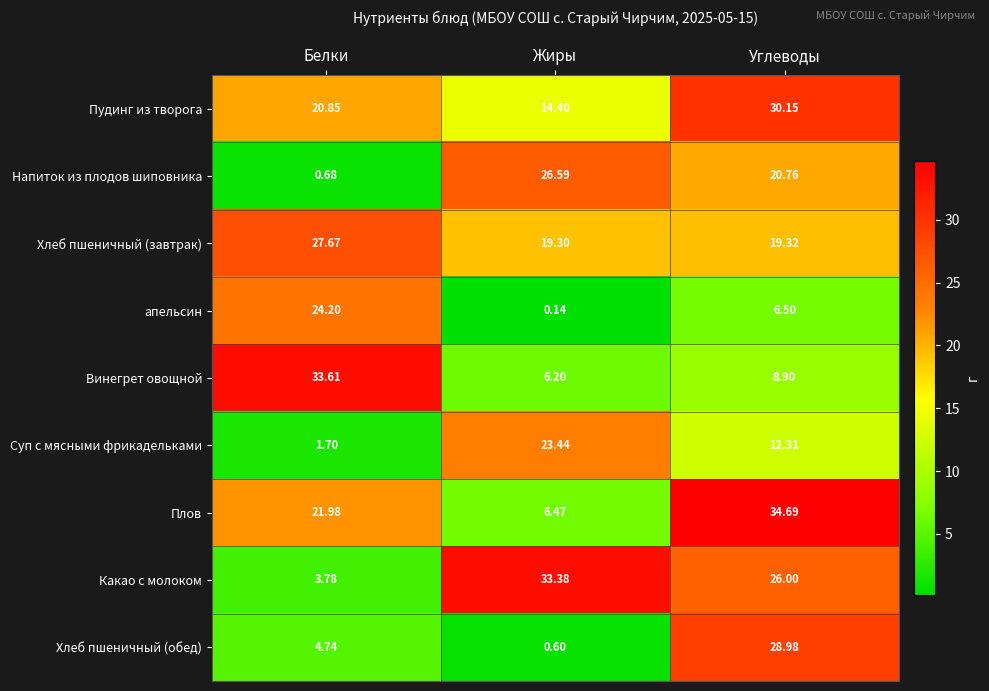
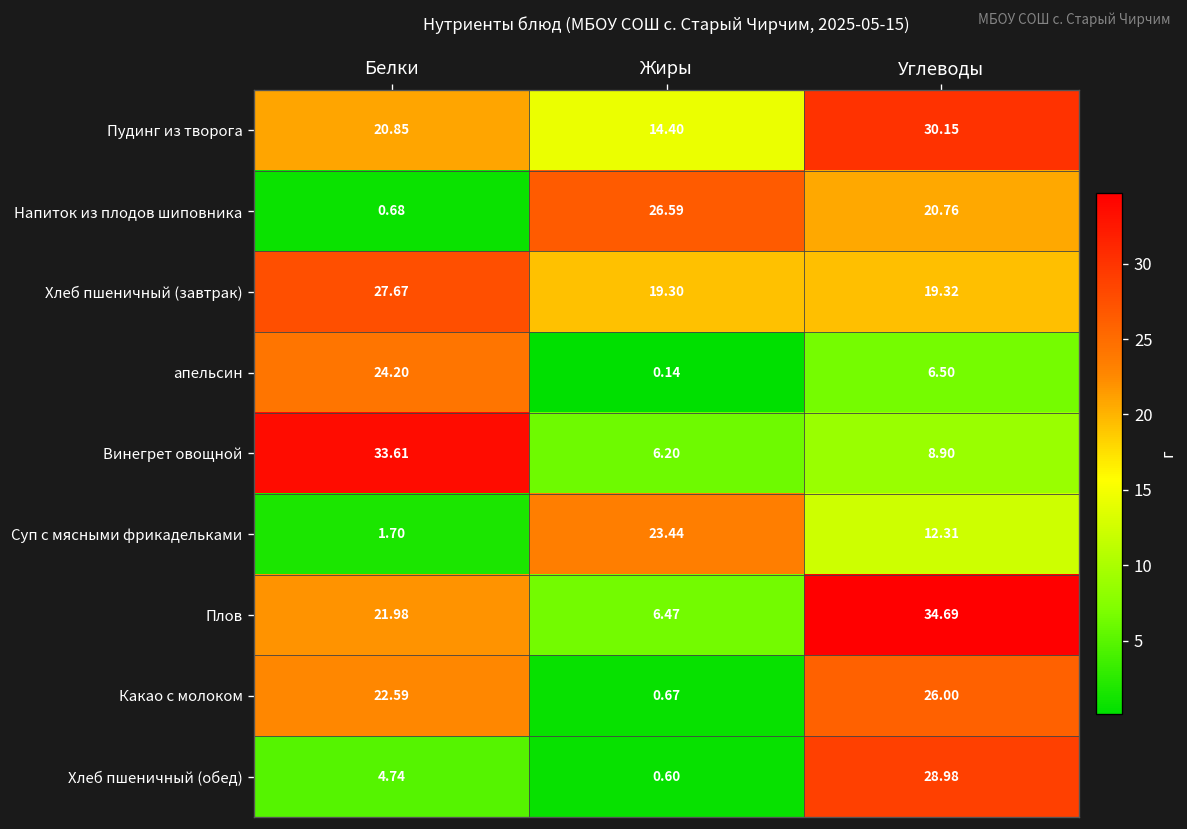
  {
    "Пудинг из творога": {
      "Белки": 20.85,
      "Жиры": 14.40,
      "Углеводы": 30.15
    },
    "Напиток из плодов шиповника": {
      "Белки": 0.68,
      "Жиры": 26.59,
      "Углеводы": 20.76
    },
    "Хлеб пшеничный (завтрак)": {
      "Белки": 27.67,
      "Жиры": 19.30,
      "Углеводы": 19.32
    },
    "апельсин": {
      "Белки": 24.20,
      "Жиры": 0.14,
      "Углеводы": 6.50
    },
    "Винегрет овощной": {
      "Белки": 33.61,
      "Жиры": 6.20,
      "Углеводы": 8.90
    },
    "Суп с мясными фрикадельками": {
      "Белки": 1.70,
      "Жиры": 23.44,
      "Углеводы": 12.31
    },
    "Плов": {
      "Белки": 21.98,
      "Жиры": 6.47,
      "Углеводы": 34.69
    },
    "Какао с молоком": {
-     "Белки": 3.78,
-     "Жиры": 33.38,
+     "Белки": 22.59,
+     "Жиры": 0.67,
      "Углеводы": 26.00
    },
    "Хлеб пшеничный (обед)": {
      "Белки": 4.74,
      "Жиры": 0.60,
      "Углеводы": 28.98
    }
  }
